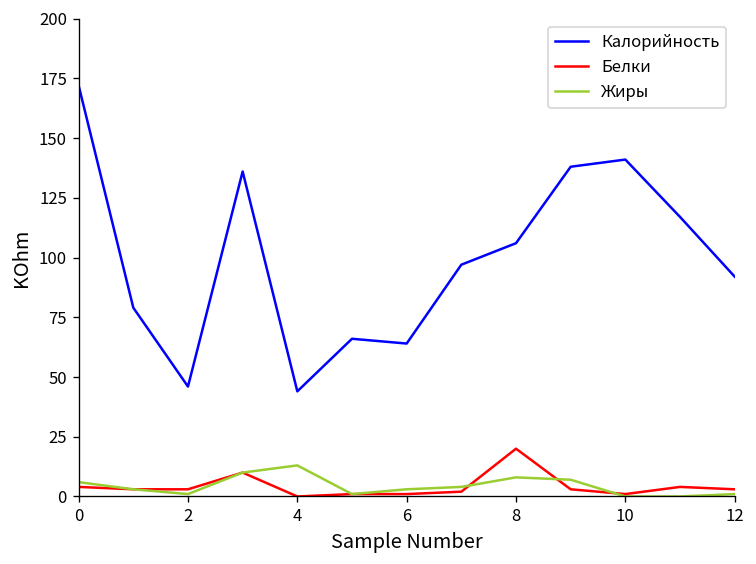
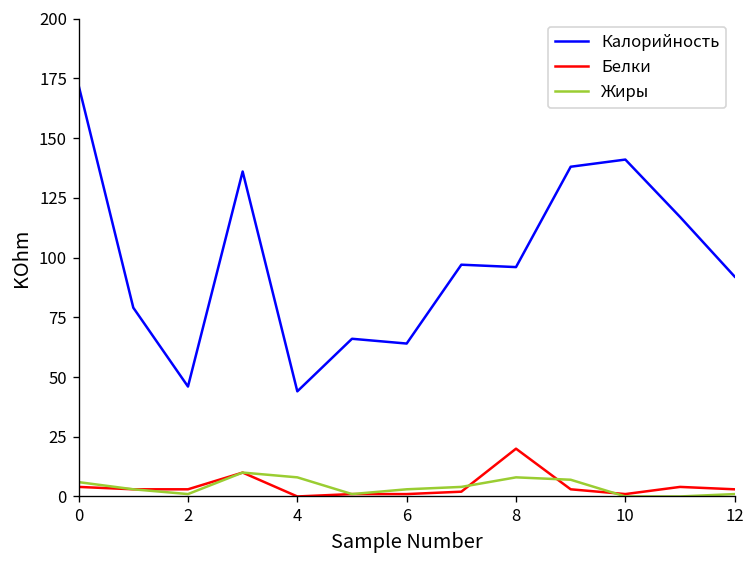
  {
    "Калорийность": {
      "0": 172,
      "2": 46,
      "4": 44,
      "6": 64,
-     "8": 106,
+     "8": 96,
      "10": 141,
      "12": 92
    },
    "Белки": {
      "0": 4,
      "2": 3,
      "4": 0,
      "6": 1,
      "8": 20,
      "12": 3
    },
    "Жиры": {
      "0": 6,
      "2": 1,
-     "4": 13,
+     "4": 8,
      "6": 3,
      "8": 8,
      "12": 1
    }
  }
